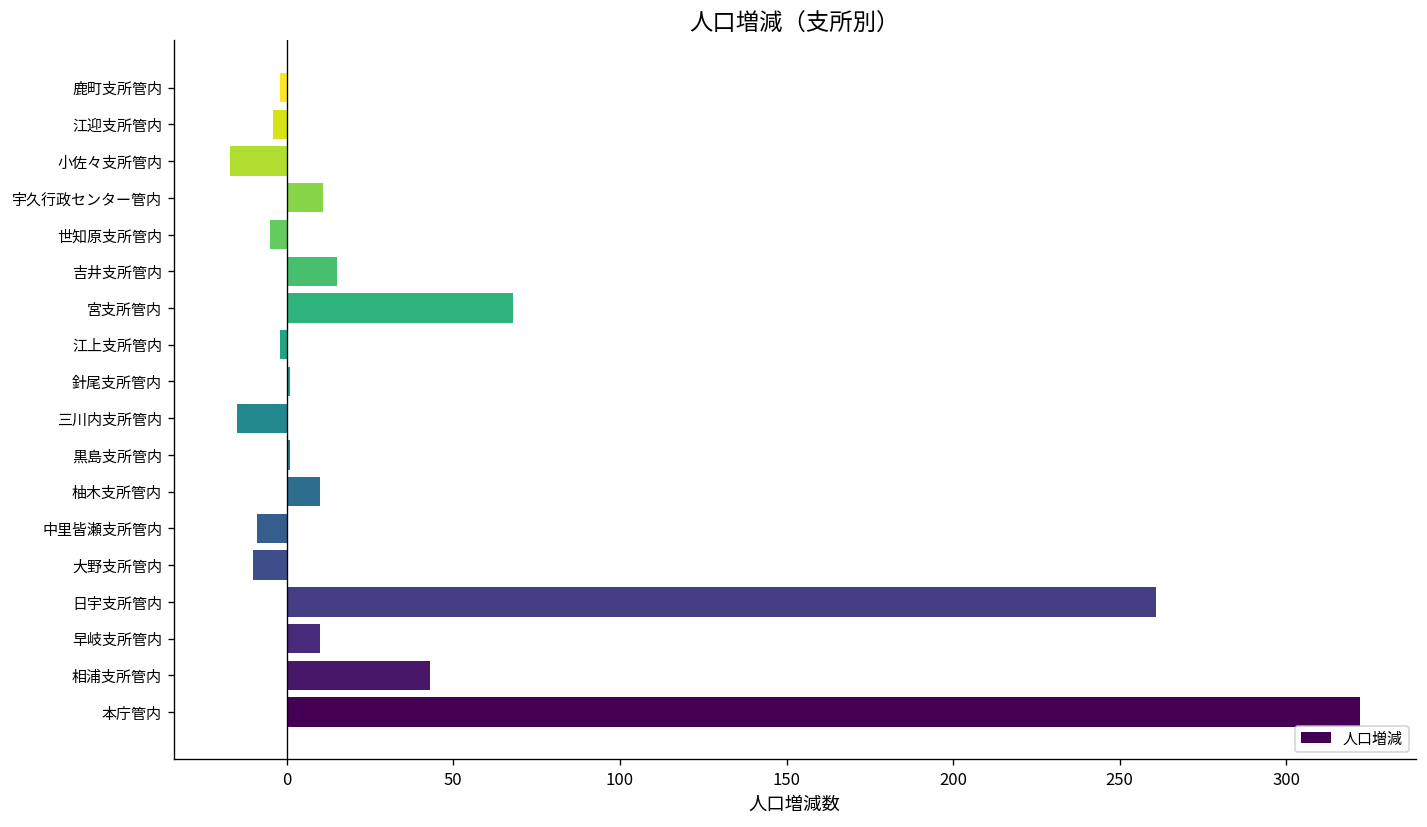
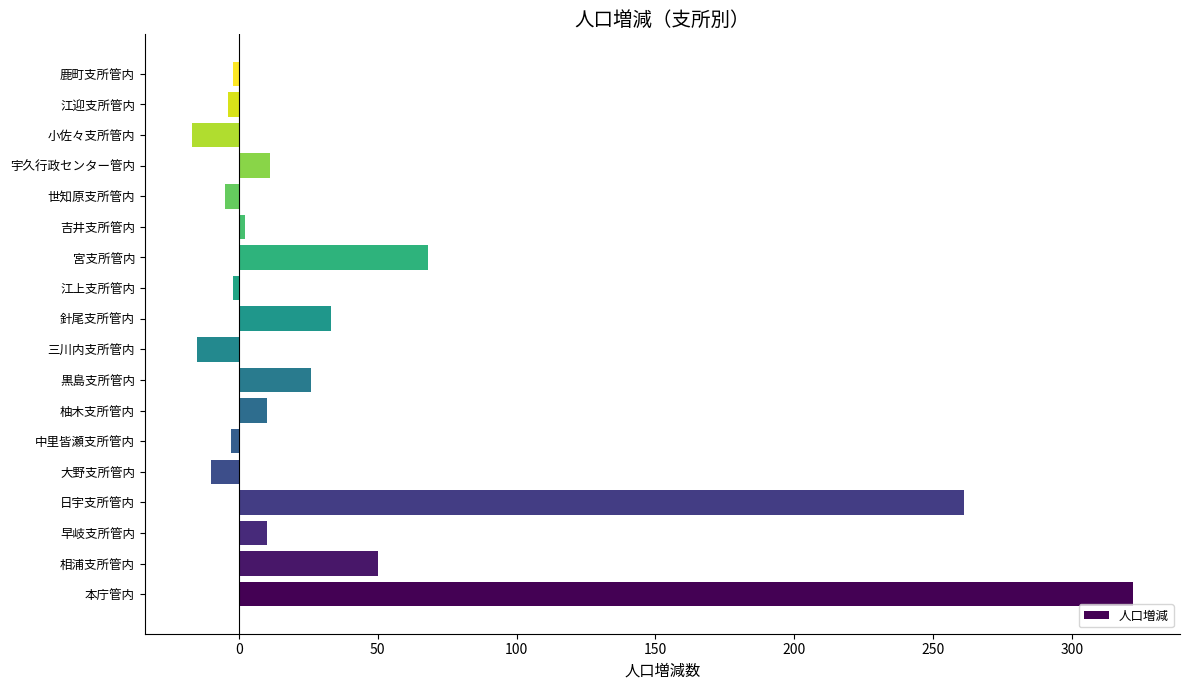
  {
    "鹿町支所管内": -2,
    "江迎支所管内": -4,
    "小佐々支所管内": -17,
    "宇久行政センター管内": 11,
    "世知原支所管内": -5,
-   "吉井支所管内": 15,
+   "吉井支所管内": 2,
    "宮支所管内": 68,
    "江上支所管内": -2,
-   "針尾支所管内": 1,
+   "針尾支所管内": 33,
    "三川内支所管内": -15,
-   "黒島支所管内": 1,
+   "黒島支所管内": 26,
    "柚木支所管内": 10,
-   "中里皆瀬支所管内": -9,
+   "中里皆瀬支所管内": -3,
    "大野支所管内": -10,
    "日宇支所管内": 261,
    "早岐支所管内": 10,
-   "相浦支所管内": 43,
+   "相浦支所管内": 50,
    "本庁管内": 322
  }
